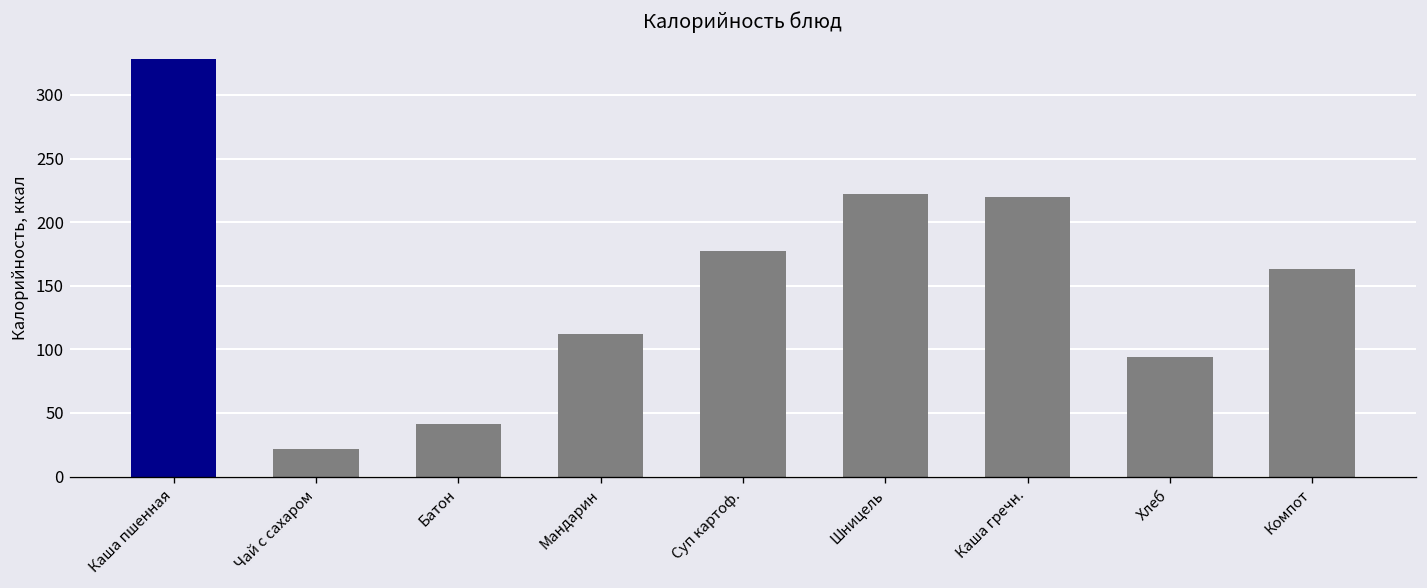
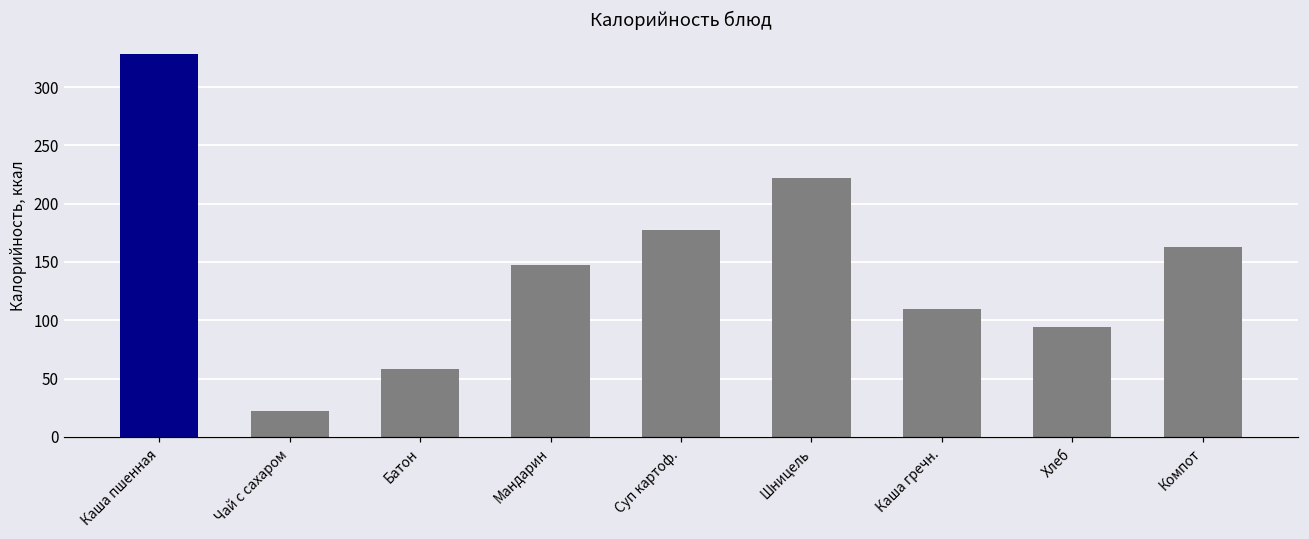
  {
    "Каша пшенная": 328,
    "Чай с сахаром": 22,
-   "Батон": 41,
-   "Мандарин": 112,
+   "Батон": 58,
+   "Мандарин": 147,
    "Суп картоф.": 177,
    "Шницель": 222,
-   "Каша гречн.": 220,
+   "Каша гречн.": 110,
    "Хлеб": 94,
    "Компот": 163
  }
